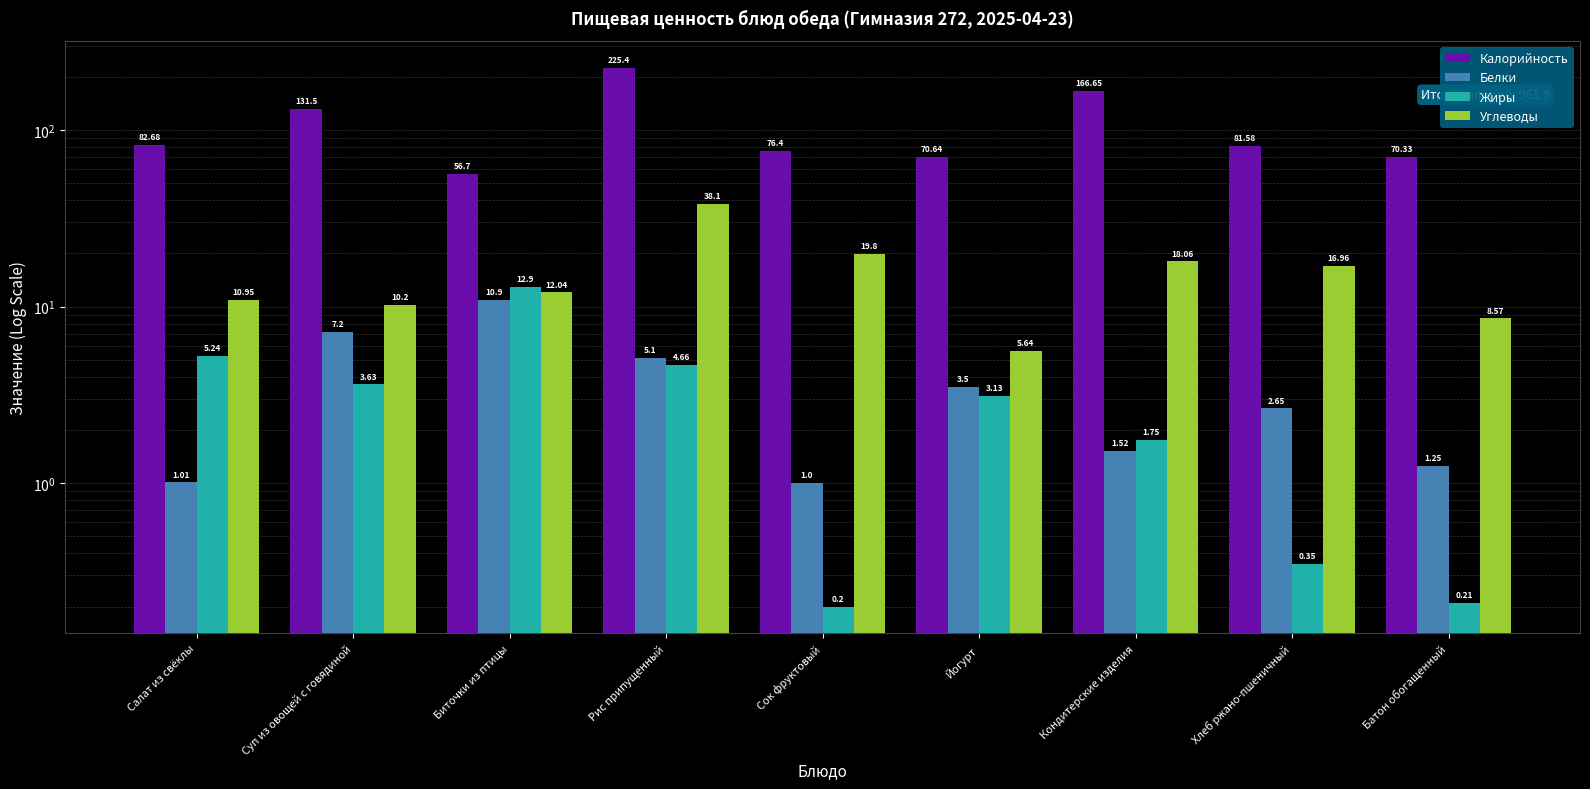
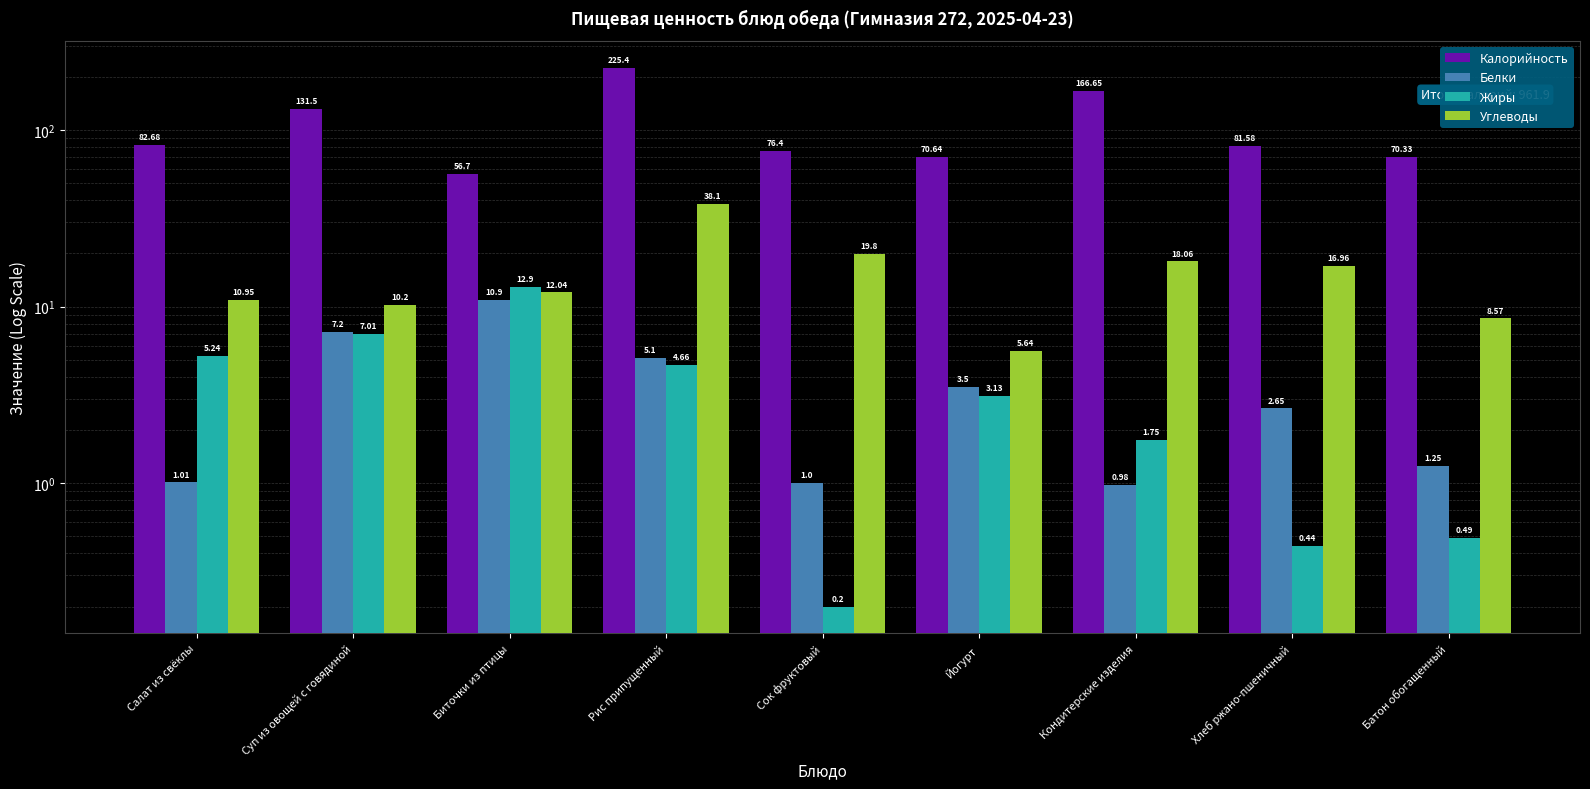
  {
    "Калорийность": {
      "Салат из свёклы": 82.68,
      "Суп из овощей с говядиной": 131.5,
      "Биточки из птицы": 56.7,
      "Рис припущенный": 225.4,
      "Сок фруктовый": 76.4,
      "Йогурт": 70.64,
      "Кондитерские изделия": 166.65,
      "Хлеб ржано-пшеничный": 81.58,
      "Батон обогащенный": 70.33
    },
    "Белки": {
      "Салат из свёклы": 1.01,
      "Суп из овощей с говядиной": 7.2,
      "Биточки из птицы": 10.9,
      "Рис припущенный": 5.1,
      "Сок фруктовый": 1.0,
      "Йогурт": 3.5,
-     "Кондитерские изделия": 1.52,
+     "Кондитерские изделия": 0.98,
      "Хлеб ржано-пшеничный": 2.65,
      "Батон обогащенный": 1.25
    },
    "Жиры": {
      "Салат из свёклы": 5.24,
-     "Суп из овощей с говядиной": 3.63,
+     "Суп из овощей с говядиной": 7.01,
      "Биточки из птицы": 12.9,
      "Рис припущенный": 4.66,
      "Сок фруктовый": 0.2,
      "Йогурт": 3.13,
      "Кондитерские изделия": 1.75,
-     "Хлеб ржано-пшеничный": 0.35,
-     "Батон обогащенный": 0.21
+     "Хлеб ржано-пшеничный": 0.44,
+     "Батон обогащенный": 0.49
    },
    "Углеводы": {
      "Салат из свёклы": 10.95,
      "Суп из овощей с говядиной": 10.2,
      "Биточки из птицы": 12.04,
      "Рис припущенный": 38.1,
      "Сок фруктовый": 19.8,
      "Йогурт": 5.64,
      "Кондитерские изделия": 18.06,
      "Хлеб ржано-пшеничный": 16.96,
      "Батон обогащенный": 8.57
    }
  }
